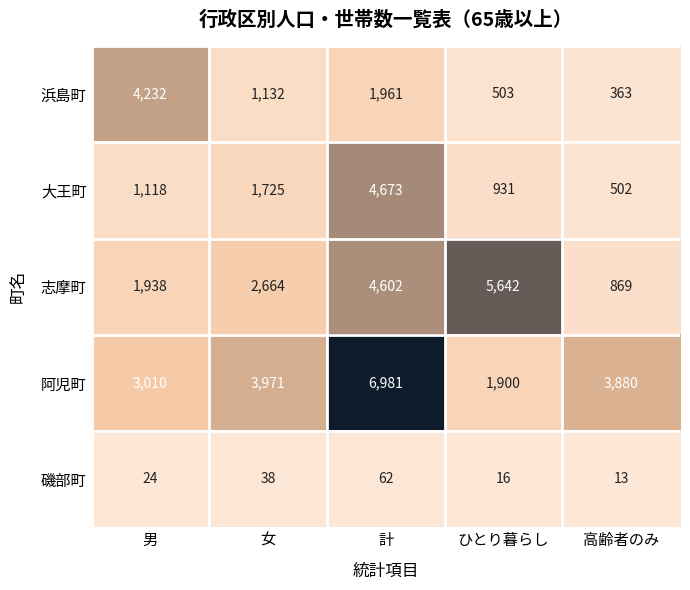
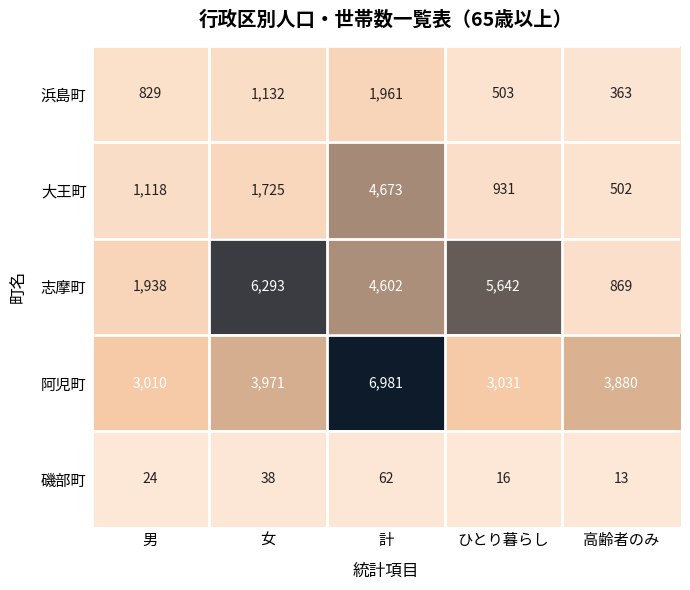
  {
    "浜島町": {
-     "男": "4,232",
+     "男": "829",
      "女": "1,132",
      "計": "1,961",
      "ひとり暮らし": "503",
      "高齢者のみ": "363"
    },
    "大王町": {
      "男": "1,118",
      "女": "1,725",
      "計": "4,673",
      "ひとり暮らし": "931",
      "高齢者のみ": "502"
    },
    "志摩町": {
      "男": "1,938",
-     "女": "2,664",
+     "女": "6,293",
      "計": "4,602",
      "ひとり暮らし": "5,642",
      "高齢者のみ": "869"
    },
    "阿児町": {
      "男": "3,010",
      "女": "3,971",
      "計": "6,981",
-     "ひとり暮らし": "1,900",
+     "ひとり暮らし": "3,031",
      "高齢者のみ": "3,880"
    },
    "磯部町": {
      "男": "24",
      "女": "38",
      "計": "62",
      "ひとり暮らし": "16",
      "高齢者のみ": "13"
    }
  }
